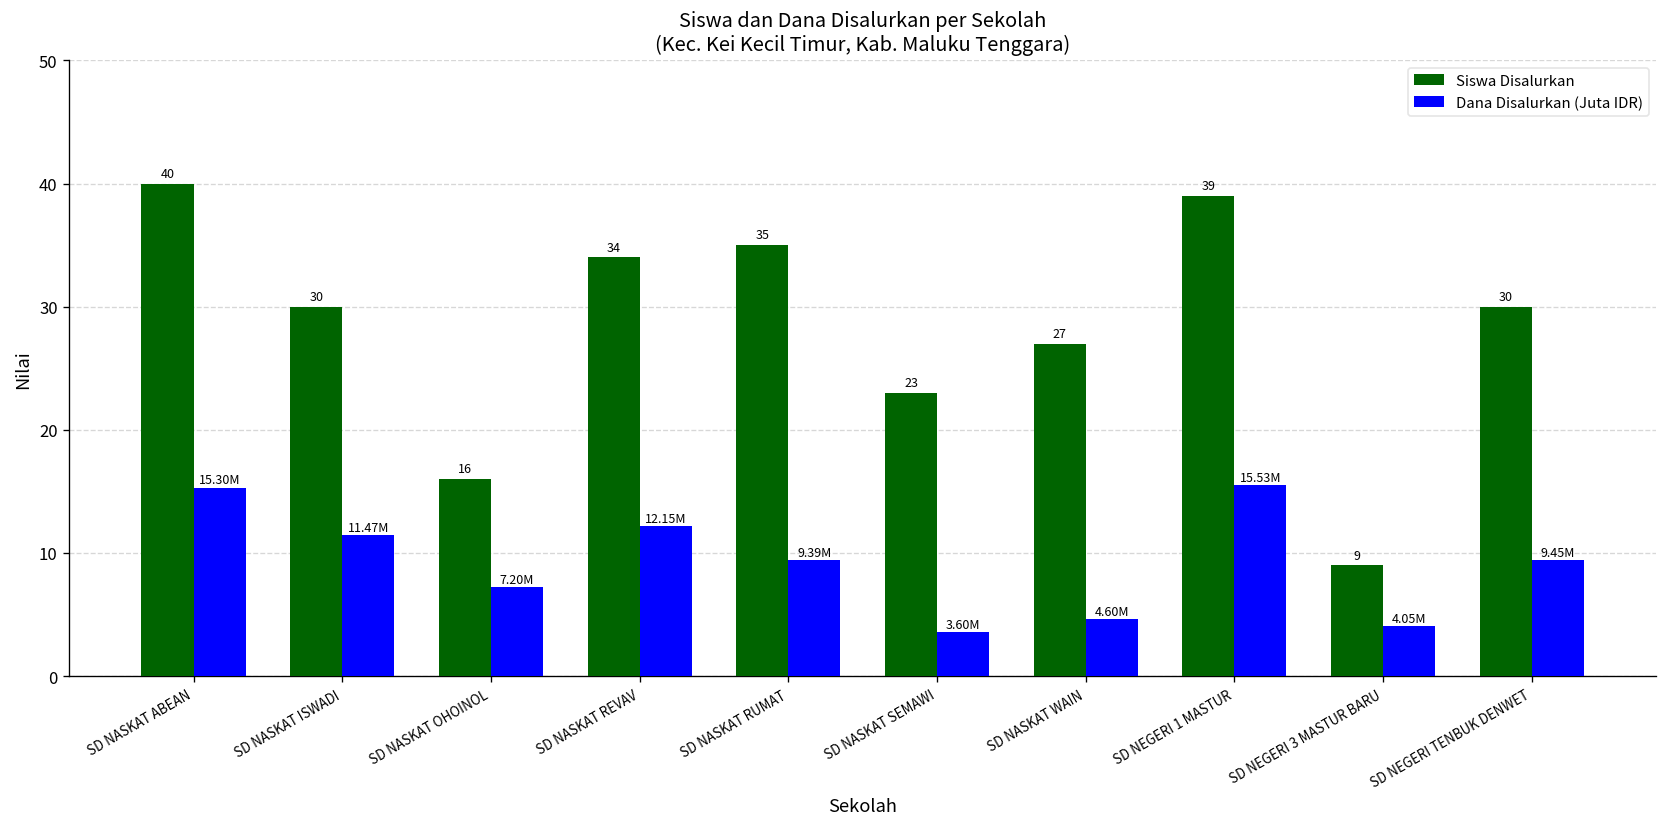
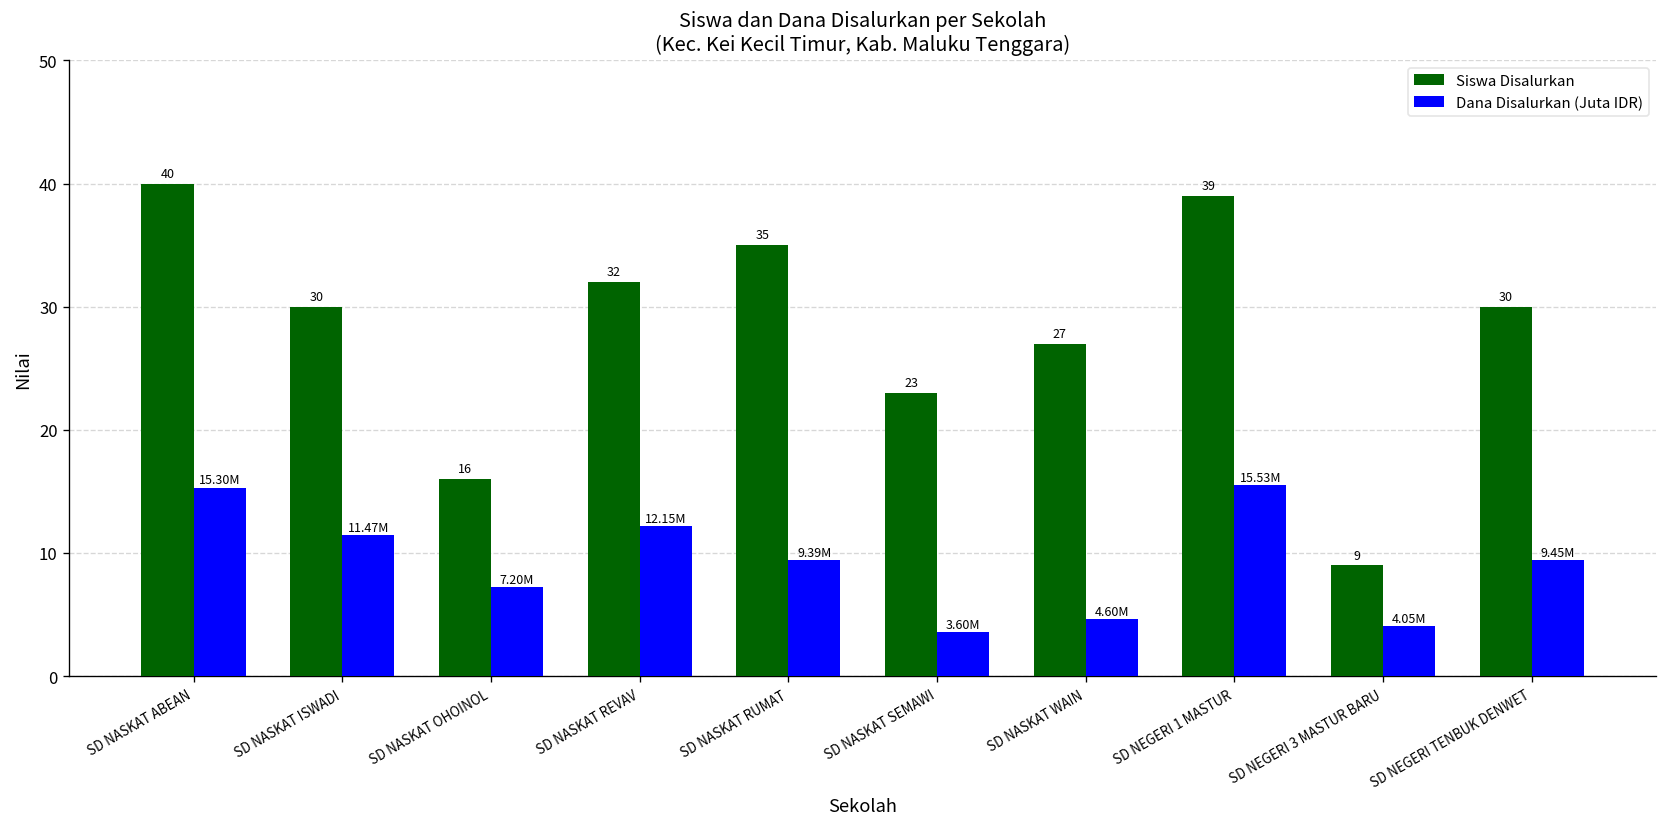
  {
    "Siswa Disalurkan": {
      "SD NASKAT ABEAN": "40",
      "SD NASKAT ISWADI": "30",
      "SD NASKAT OHOINOL": "16",
-     "SD NASKAT REVAV": "34",
+     "SD NASKAT REVAV": "32",
      "SD NASKAT RUMAT": "35",
      "SD NASKAT SEMAWI": "23",
      "SD NASKAT WAIN": "27",
      "SD NEGERI 1 MASTUR": "39",
      "SD NEGERI 3 MASTUR BARU": "9",
      "SD NEGERI TENBUK DENWET": "30"
    },
    "Dana Disalurkan (Juta IDR)": {
      "SD NASKAT ABEAN": "15.30M",
      "SD NASKAT ISWADI": "11.47M",
      "SD NASKAT OHOINOL": "7.20M",
      "SD NASKAT REVAV": "12.15M",
      "SD NASKAT RUMAT": "9.39M",
      "SD NASKAT SEMAWI": "3.60M",
      "SD NASKAT WAIN": "4.60M",
      "SD NEGERI 1 MASTUR": "15.53M",
      "SD NEGERI 3 MASTUR BARU": "4.05M",
      "SD NEGERI TENBUK DENWET": "9.45M"
    }
  }
